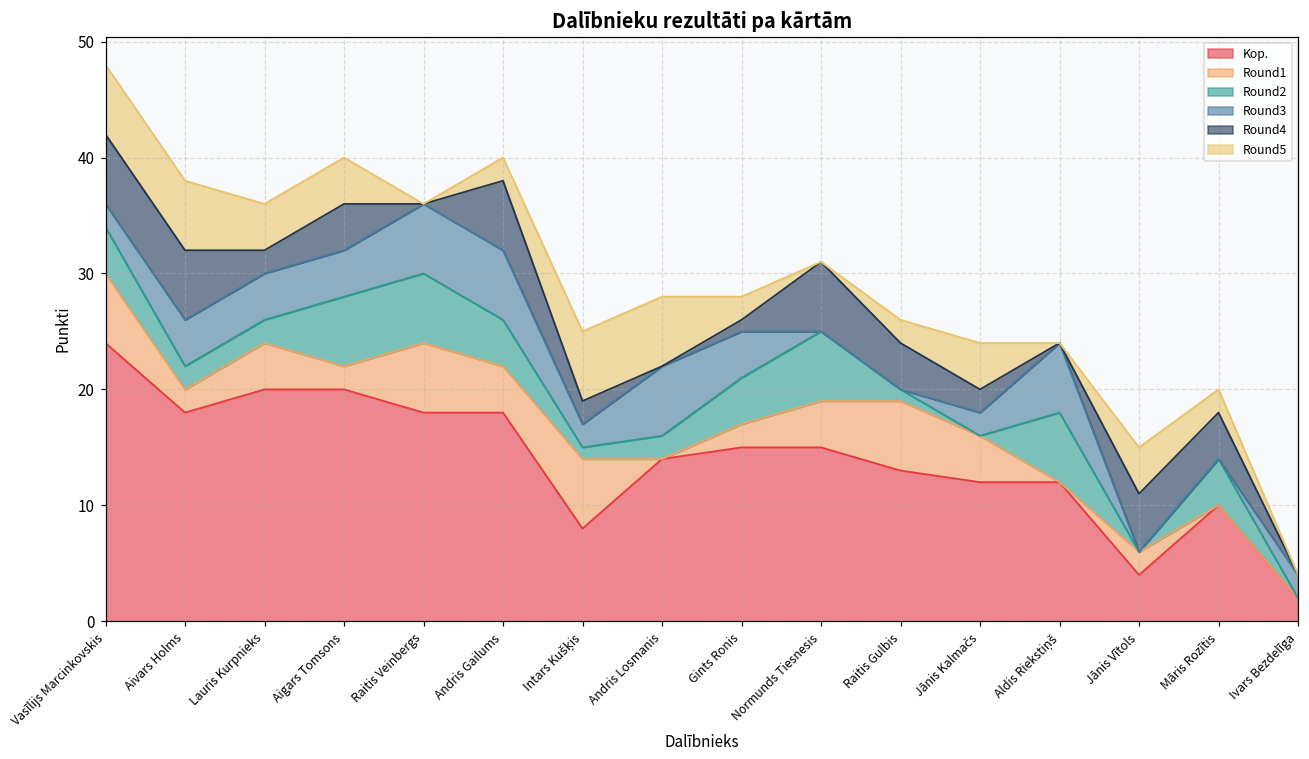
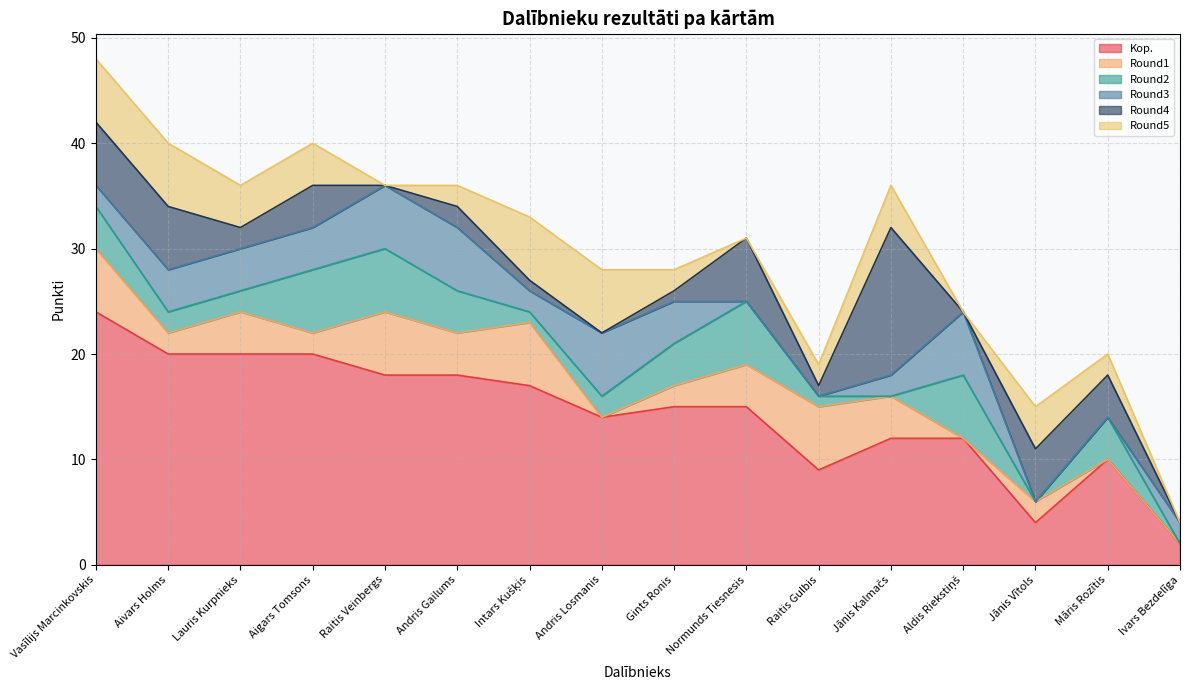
  {
    "Kop.": {
      "Vasīlijs Marcinkovskis": 24,
-     "Aivars Holms": 18,
+     "Aivars Holms": 20,
      "Lauris Kurpnieks": 20,
      "Aigars Tomsons": 20,
      "Raitis Veinbergs": 18,
      "Andris Gailums": 18,
-     "Intars Kušķis": 8,
+     "Intars Kušķis": 17,
      "Gints Ronis": 15,
      "Normunds Tiesnesis": 15,
-     "Raitis Gulbis": 13,
+     "Raitis Gulbis": 9,
      "Jānis Kalmačs": 12,
      "Jānis Vītols": 4
    },
    "Round4": {
      "Vasīlijs Marcinkovskis": 6,
      "Aivars Holms": 6,
      "Lauris Kurpnieks": 2,
      "Aigars Tomsons": 4,
-     "Andris Gailums": 6,
-     "Intars Kušķis": 2,
+     "Andris Gailums": 2,
+     "Intars Kušķis": 1,
      "Gints Ronis": 1,
-     "Raitis Gulbis": 4,
-     "Jānis Kalmačs": 2,
+     "Raitis Gulbis": 1,
+     "Jānis Kalmačs": 14,
      "Jānis Vītols": 5,
      "Māris Rozītis": 4
    }
  }
